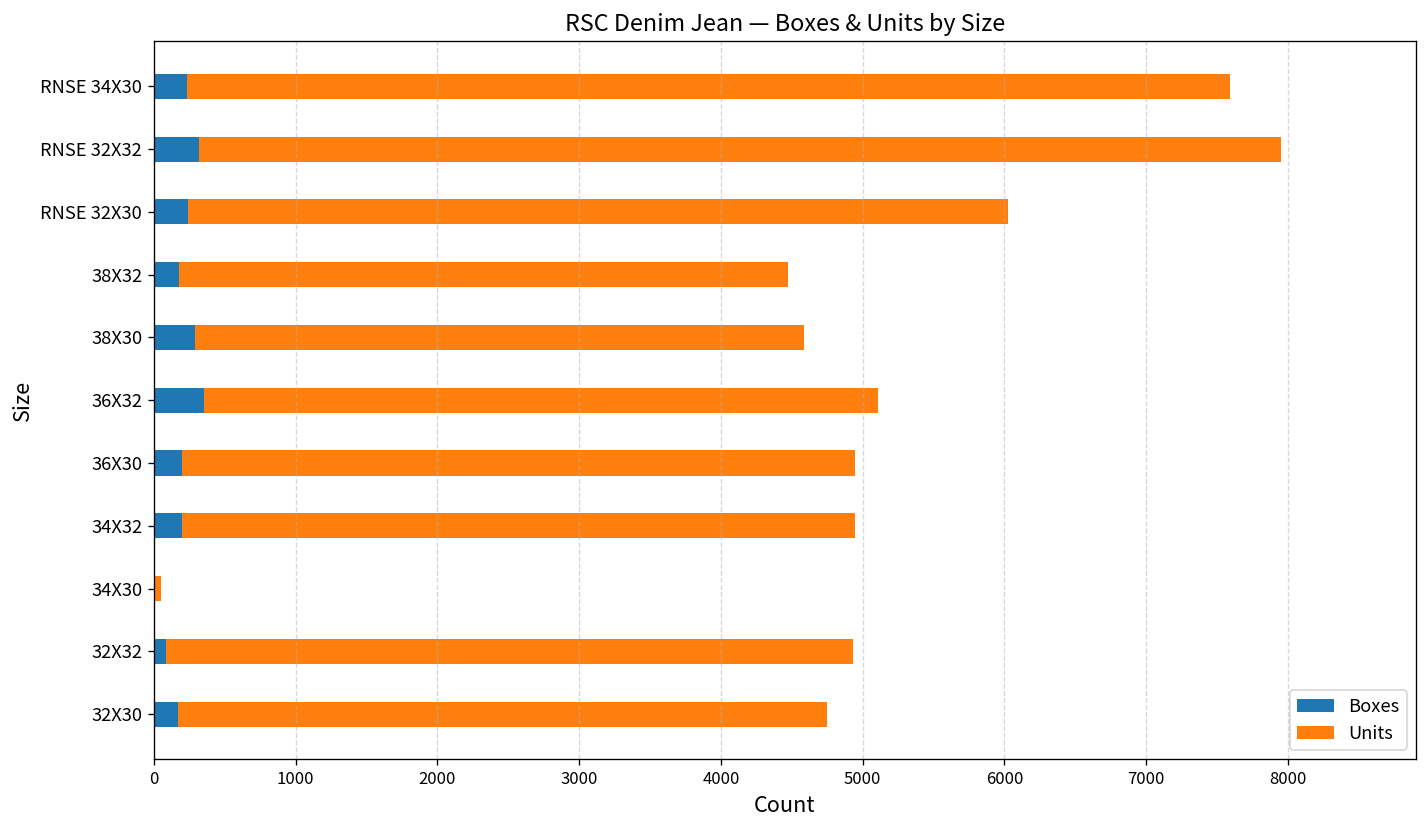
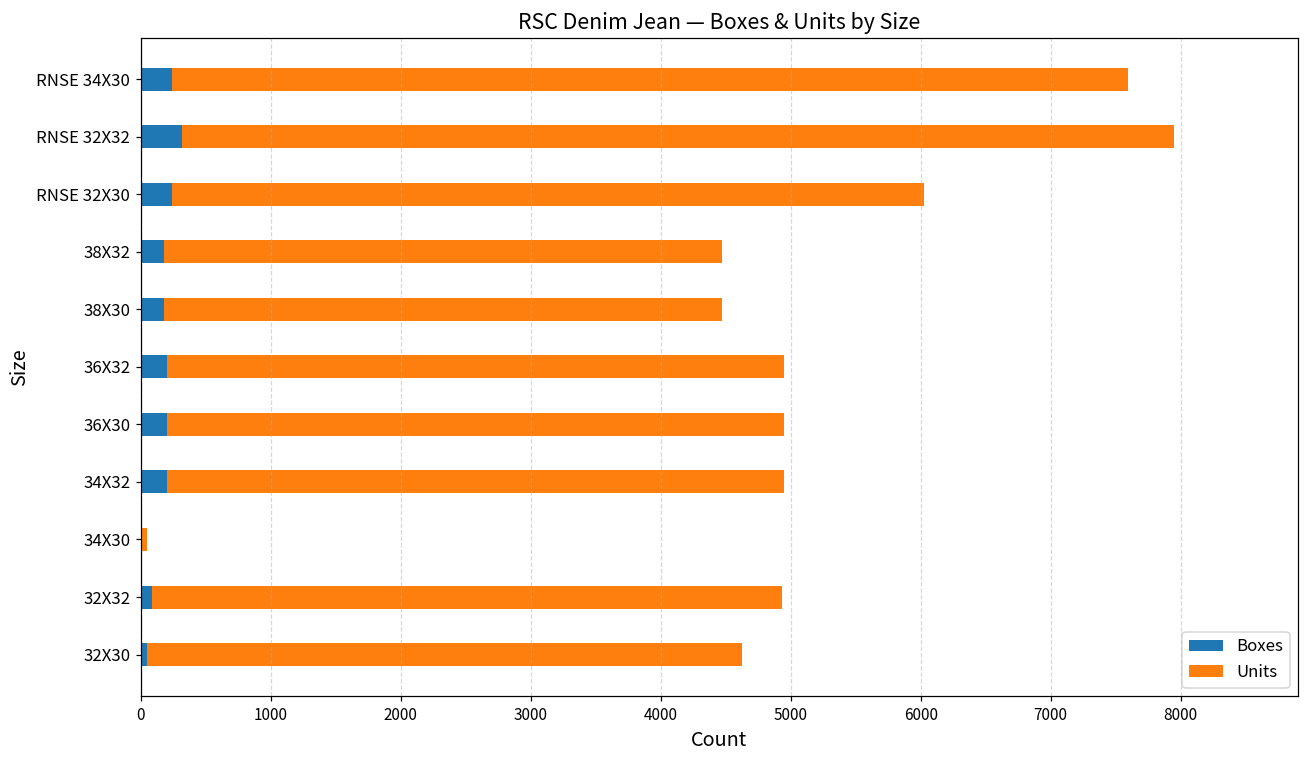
  {
    "Boxes": {
      "RNSE 34X30": 240,
      "RNSE 32X32": 320,
      "RNSE 32X30": 240,
      "38X32": 180,
-     "38X30": 290,
-     "36X32": 350,
+     "38X30": 180,
+     "36X32": 200,
      "36X30": 200,
      "34X32": 200,
      "32X32": 80,
-     "32X30": 170
+     "32X30": 50
    },
    "Units": {
      "RNSE 34X30": 7360,
      "RNSE 32X32": 7630,
      "RNSE 32X30": 5780,
      "38X32": 4300,
      "38X30": 4300,
      "36X32": 4750,
      "36X30": 4750,
      "34X32": 4750,
      "34X30": 50,
      "32X32": 4850,
      "32X30": 4580
    }
  }
